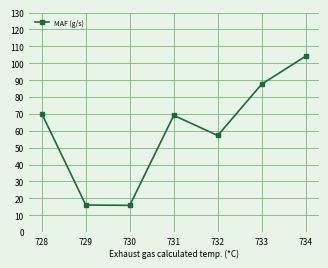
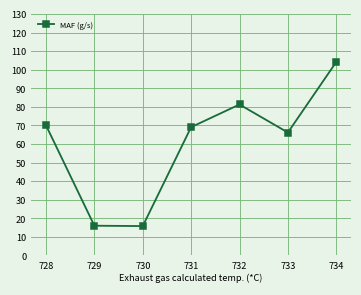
  {
    "728": 70,
    "729": 16,
    "730": 16,
    "731": 69,
-   "732": 57,
-   "733": 88,
+   "732": 81,
+   "733": 66,
    "734": 104
  }
